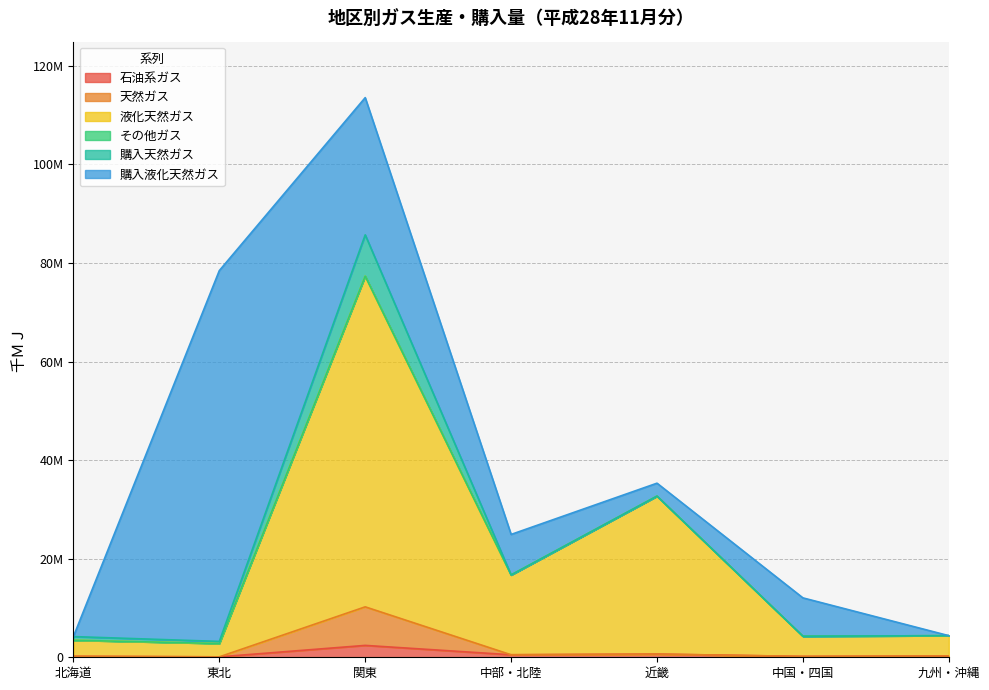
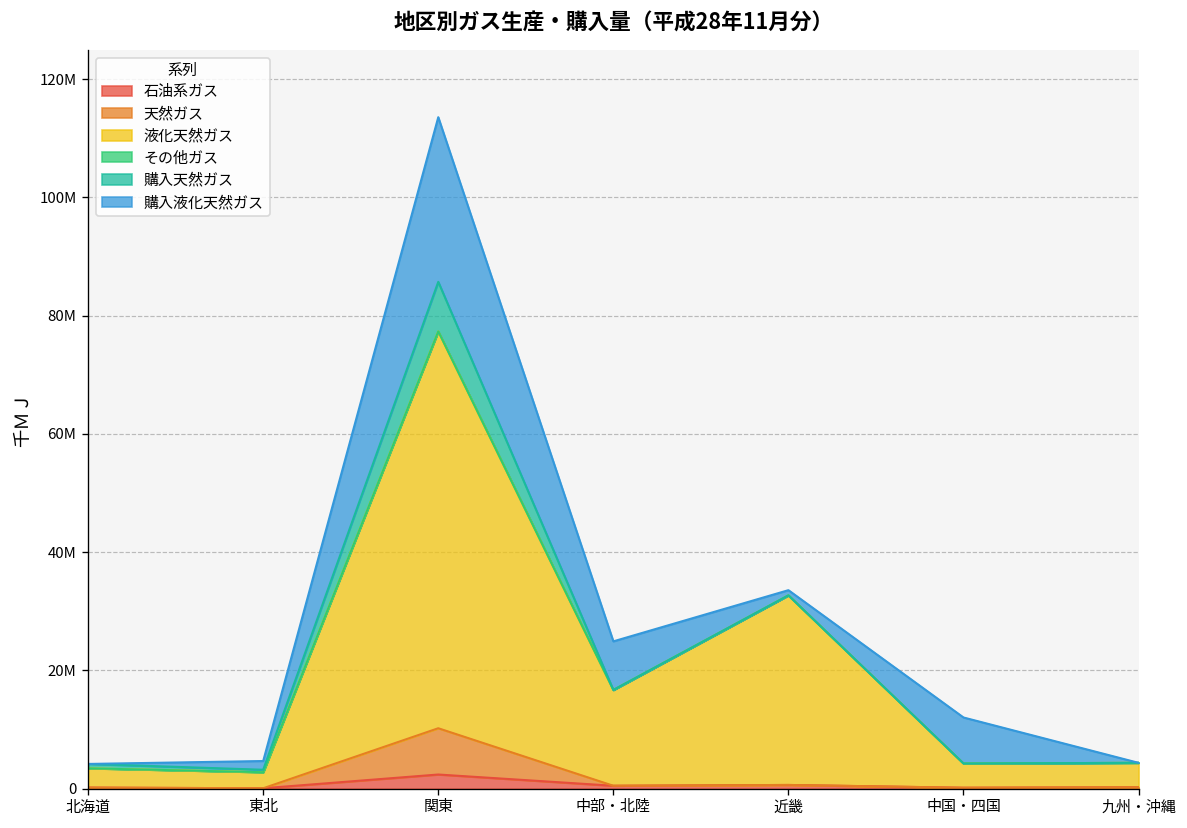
  {
    "購入液化天然ガス": {
-     "東北": 75000000,
+     "東北": 1000000,
      "関東": 28000000,
      "中部・北陸": 8000000,
-     "近畿": 3000000,
+     "近畿": 1000000,
      "中国・四国": 8000000
    }
  }
